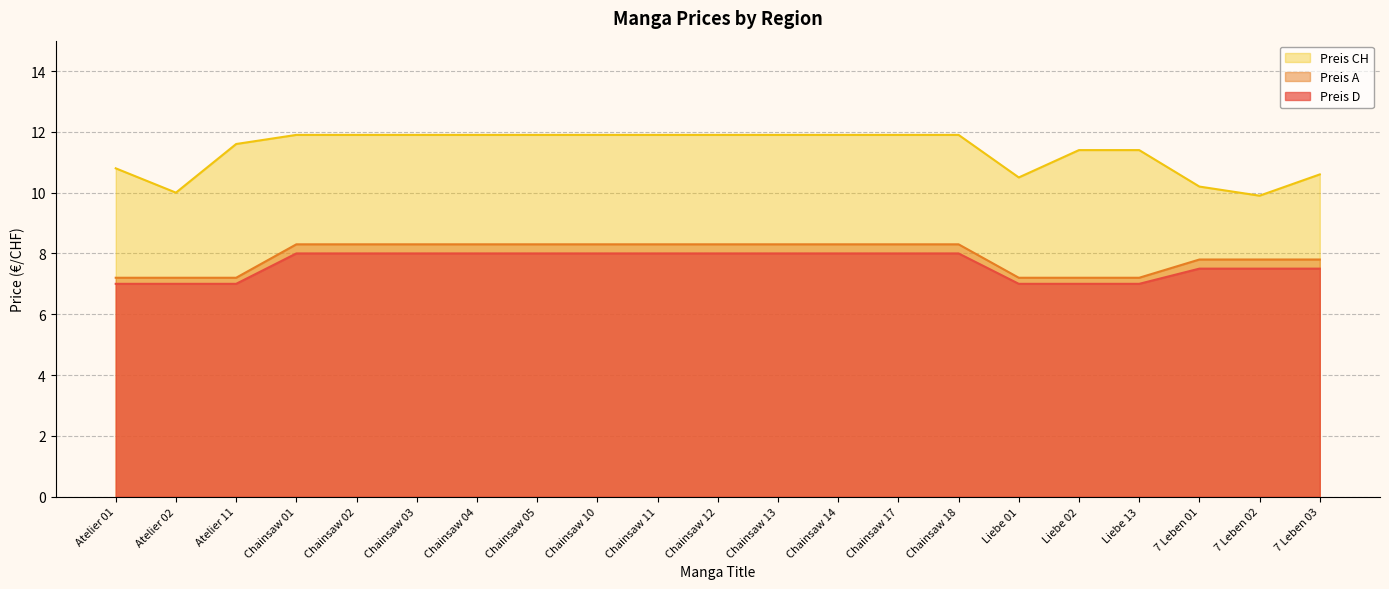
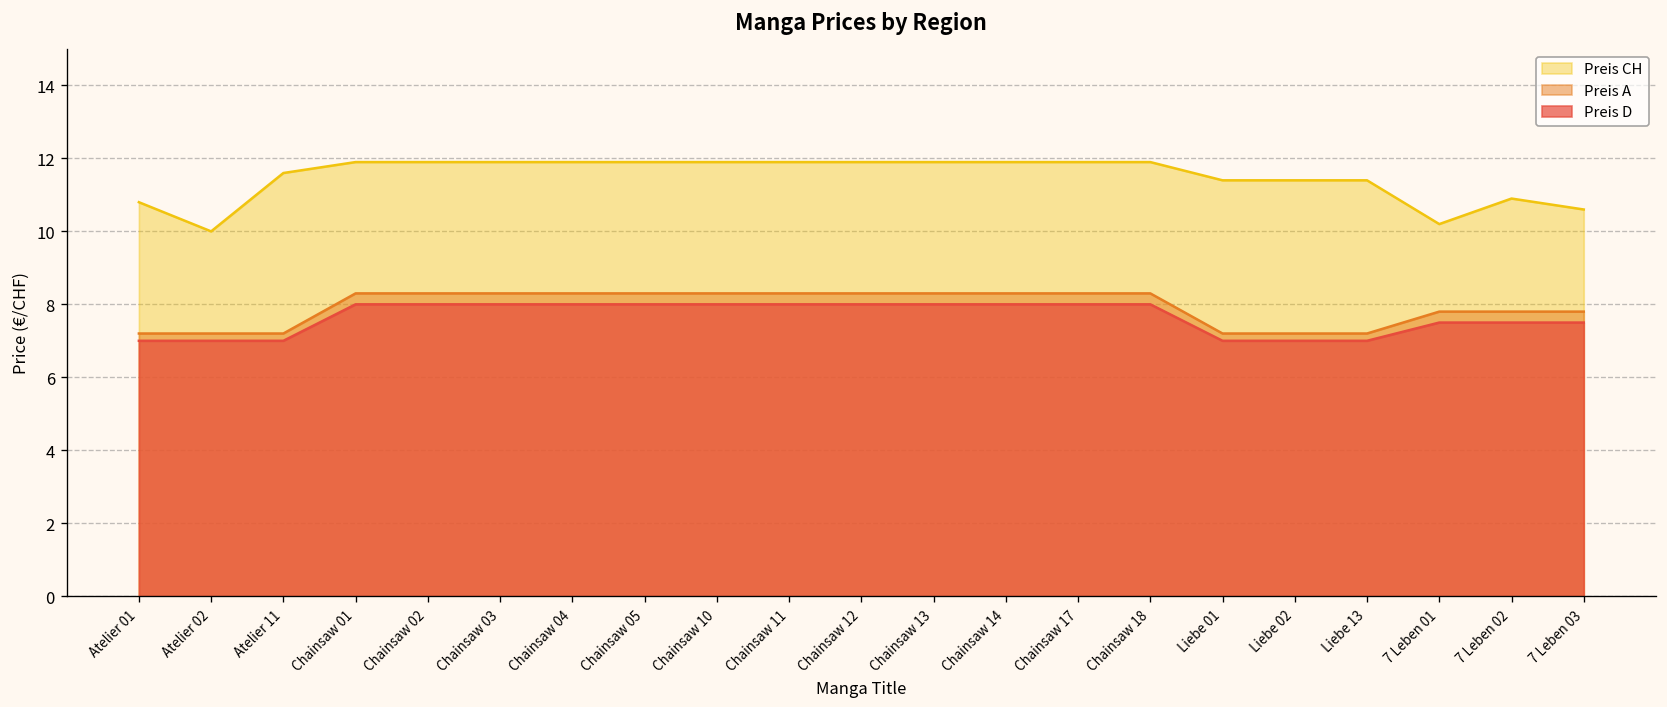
  {
    "Preis CH": {
      "Atelier 01": 10.8,
      "Atelier 02": 10.0,
      "Atelier 11": 11.6,
      "Chainsaw 01": 11.9,
      "Chainsaw 02": 11.9,
      "Chainsaw 03": 11.9,
      "Chainsaw 04": 11.9,
      "Chainsaw 05": 11.9,
      "Chainsaw 10": 11.9,
      "Chainsaw 11": 11.9,
      "Chainsaw 12": 11.9,
      "Chainsaw 13": 11.9,
      "Chainsaw 14": 11.9,
      "Chainsaw 17": 11.9,
      "Chainsaw 18": 11.9,
-     "Liebe 01": 10.5,
+     "Liebe 01": 11.4,
      "Liebe 02": 11.4,
      "Liebe 13": 11.4,
      "7 Leben 01": 10.2,
-     "7 Leben 02": 9.9,
+     "7 Leben 02": 10.9,
      "7 Leben 03": 10.6
    }
  }
